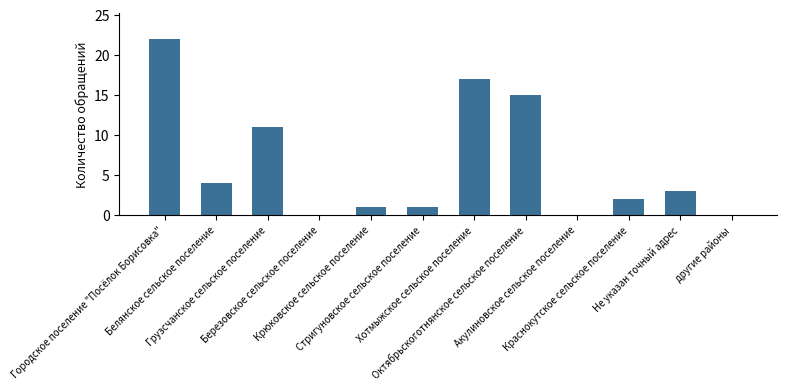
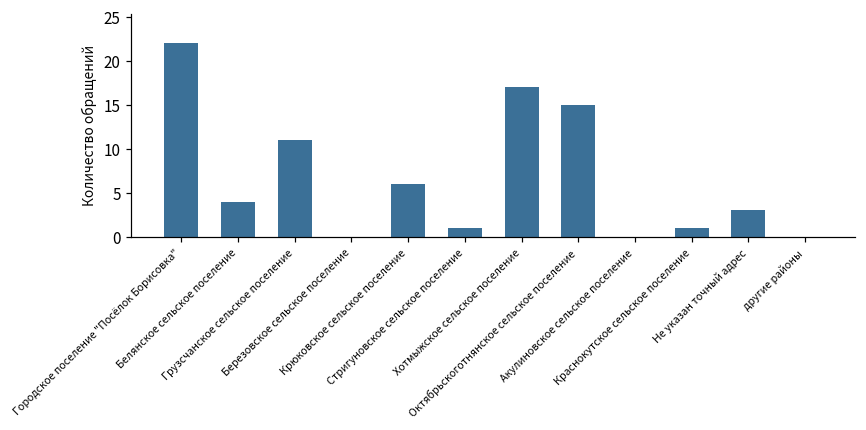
  {
    "Городское поселение \"Посёлок Борисовка\"": 22,
    "Белянское сельское поселение": 4,
    "Грузсчанское сельское поселение": 11,
    "Березовское сельское поселение": 0,
-   "Крюковское сельское поселение": 1,
+   "Крюковское сельское поселение": 6,
    "Стригуновское сельское поселение": 1,
    "Хотмыжское сельское поселение": 17,
    "Октябрьскоготнянское сельское поселение": 15,
    "Акулиновское сельское поселение": 0,
-   "Краснокутское сельское поселение": 2,
+   "Краснокутское сельское поселение": 1,
    "Не указан точный адрес": 3,
    "другие районы": 0
  }
